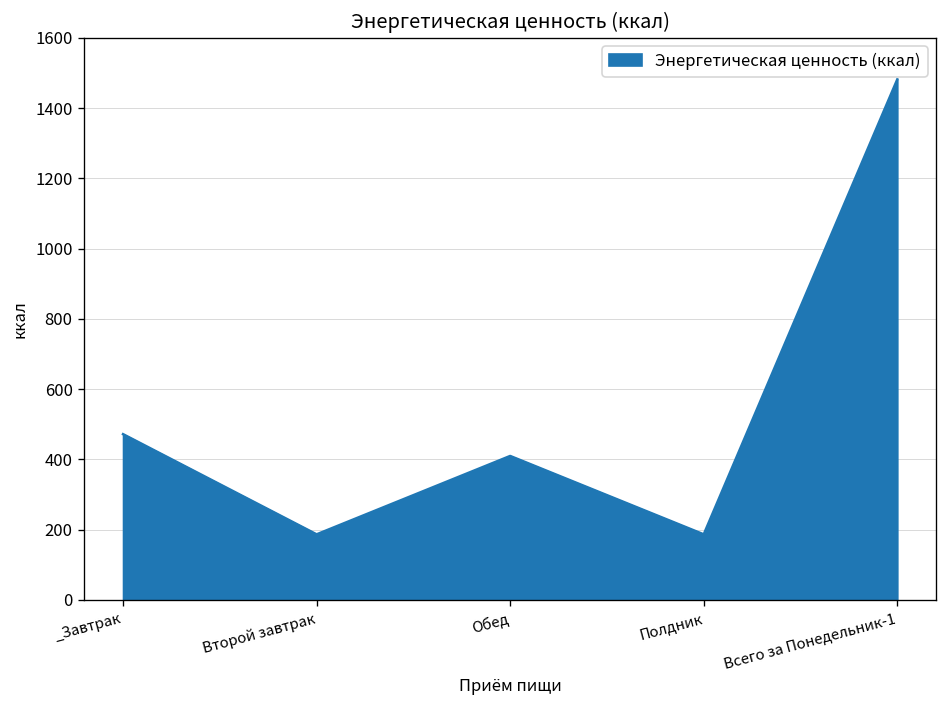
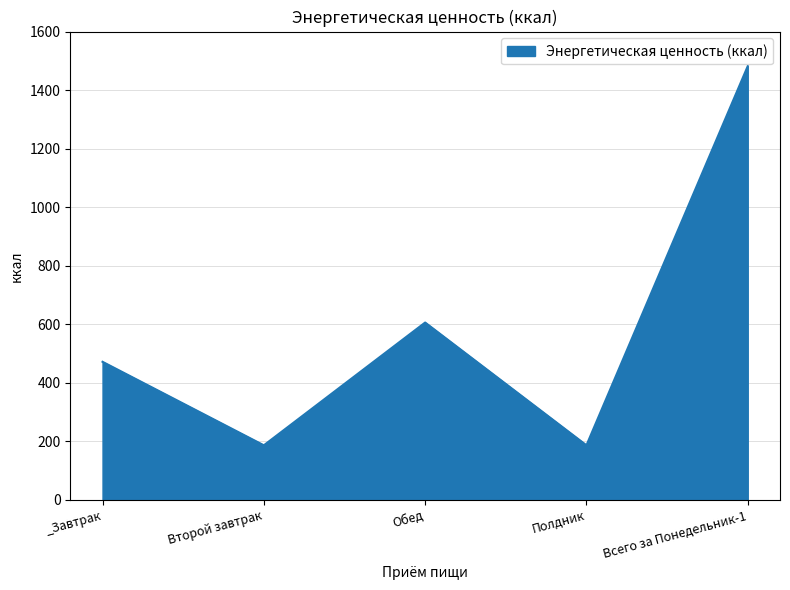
  {
    "_Завтрак": 470,
    "Второй завтрак": 190,
-   "Обед": 410,
+   "Обед": 610,
    "Полдник": 190,
    "Всего за Понедельник-1": 1480
  }
